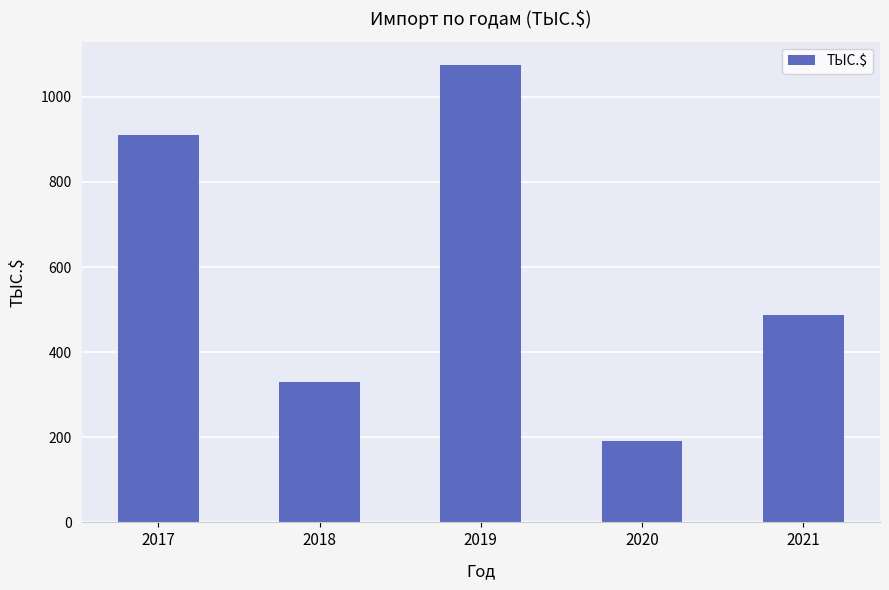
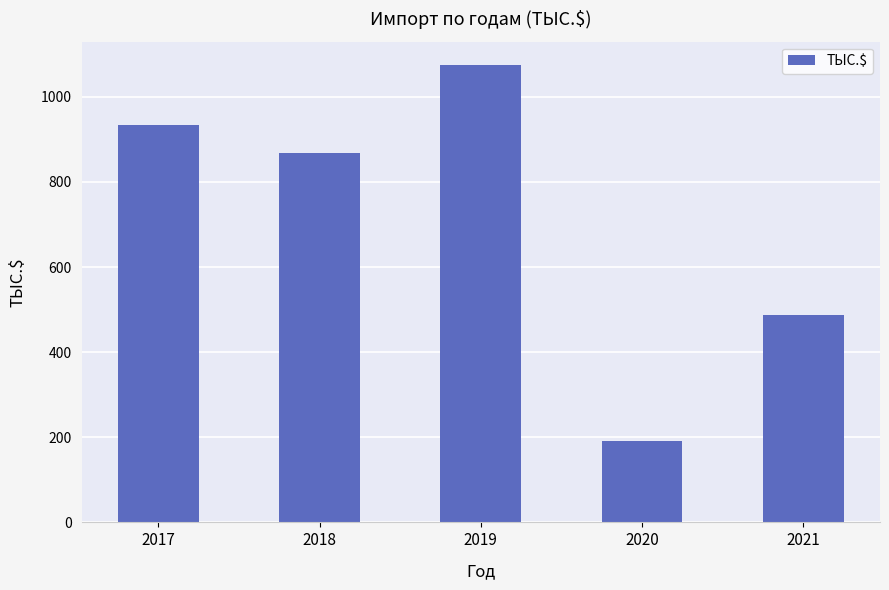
  {
-   "2017": 910,
-   "2018": 330,
+   "2017": 930,
+   "2018": 870,
    "2019": 1080,
    "2020": 190,
    "2021": 490
  }
